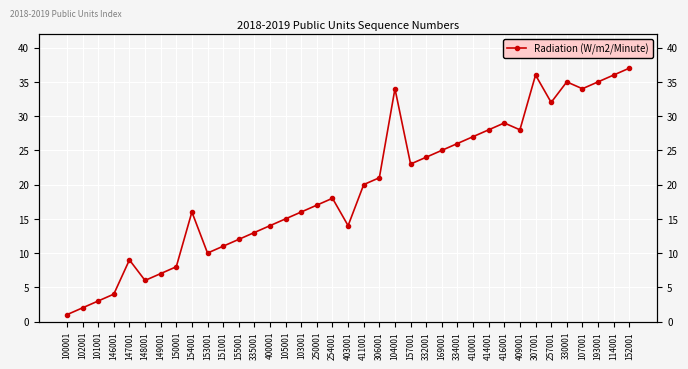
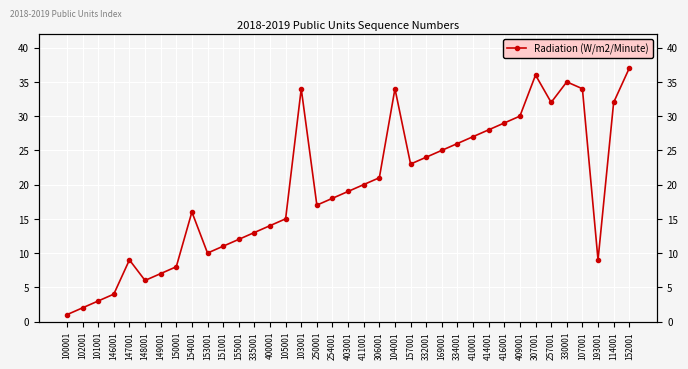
  {
    "100001": 1,
    "102001": 2,
    "101001": 3,
    "146001": 4,
    "147001": 9,
    "148001": 6,
    "149001": 7,
    "150001": 8,
    "154001": 16,
    "153001": 10,
    "151001": 11,
    "155001": 12,
    "335001": 13,
    "400001": 14,
    "105001": 15,
-   "103001": 16,
+   "103001": 34,
    "250001": 17,
    "254001": 18,
-   "403001": 14,
+   "403001": 19,
    "411001": 20,
    "306001": 21,
    "104001": 34,
    "157001": 23,
    "332001": 24,
    "169001": 25,
    "334001": 26,
    "410001": 27,
    "414001": 28,
    "416001": 29,
-   "409001": 28,
+   "409001": 30,
    "307001": 36,
    "257001": 32,
    "330001": 35,
    "107001": 34,
-   "193001": 35,
-   "114001": 36,
+   "193001": 9,
+   "114001": 32,
    "152001": 37
  }
